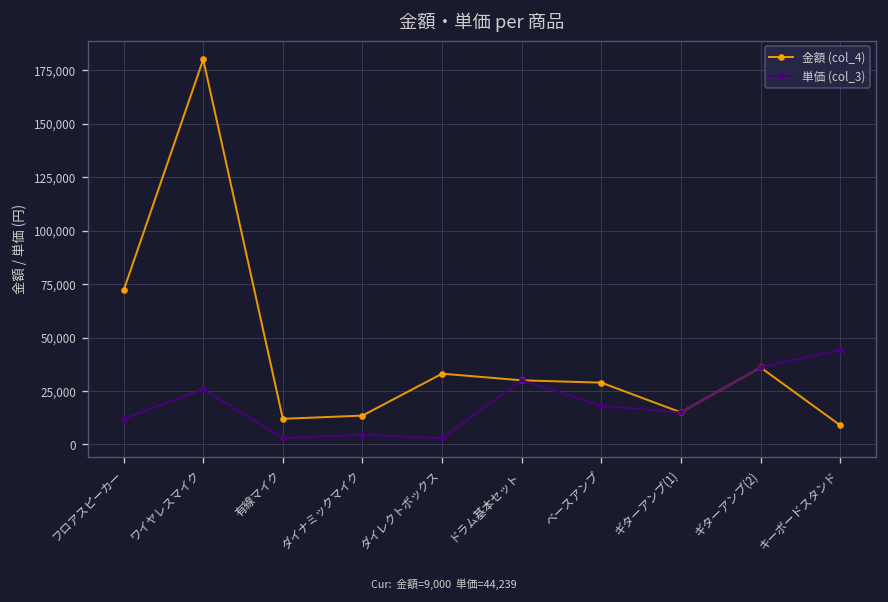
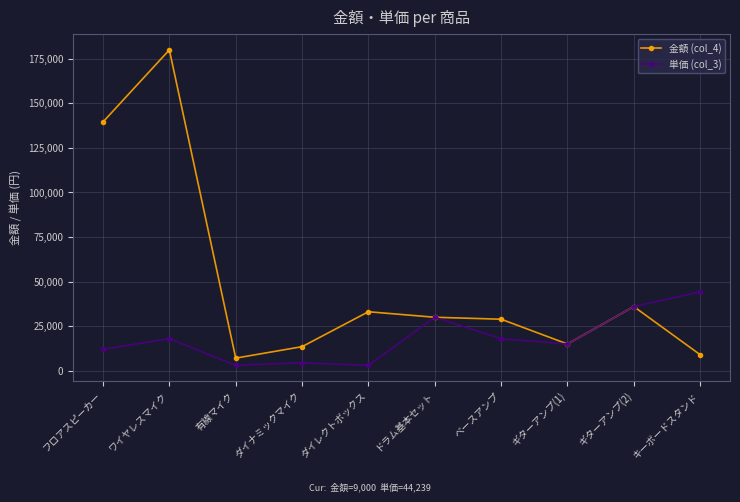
  {
    "金額 (col_4)": {
-     "フロアスピーカ―": "72,000",
+     "フロアスピーカ―": "140,000",
      "ワイヤレスマイク": "180,000",
-     "有線マイク": "12,000",
+     "有線マイク": "7,000",
      "ダイナミックマイク": "14,000",
      "ダイレクトボックス": "33,000",
      "ベースアンプ": "29,000",
      "キーボードスタンド": "9,000"
    },
    "単価 (col_3)": {
      "フロアスピーカ―": "12,000",
-     "ワイヤレスマイク": "26,000",
+     "ワイヤレスマイク": "18,000",
      "有線マイク": "3,000",
      "ダイナミックマイク": "5,000",
      "ダイレクトボックス": "3,000",
      "ベースアンプ": "18,000",
      "キーボードスタンド": "44,000"
    }
  }
